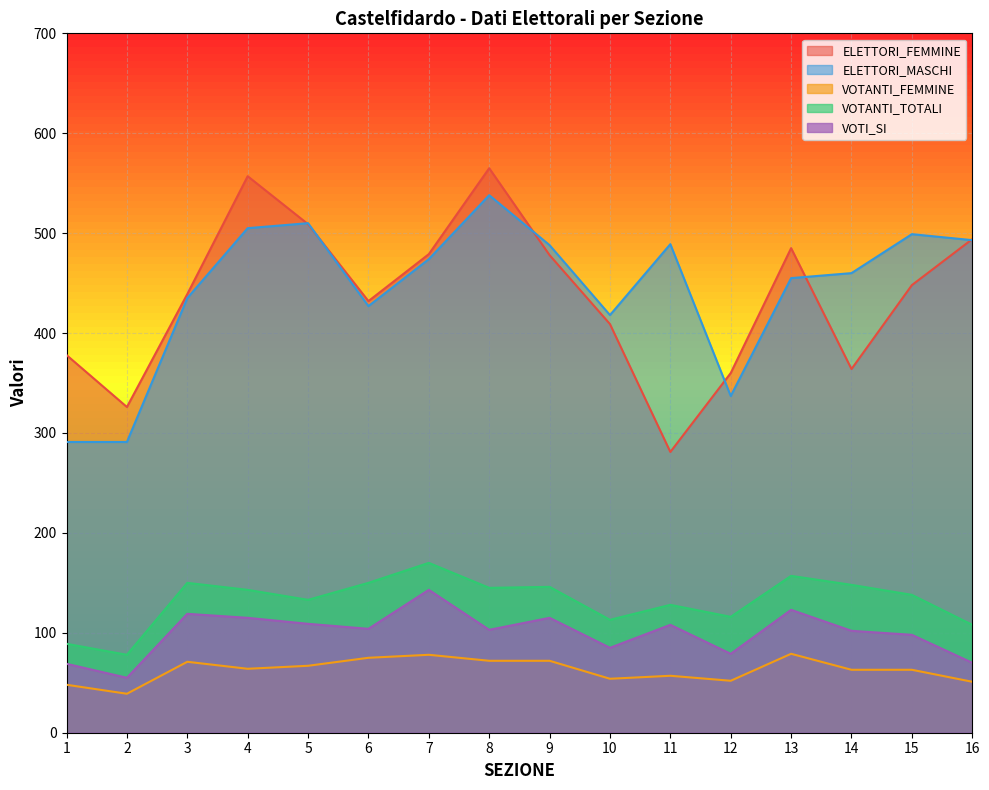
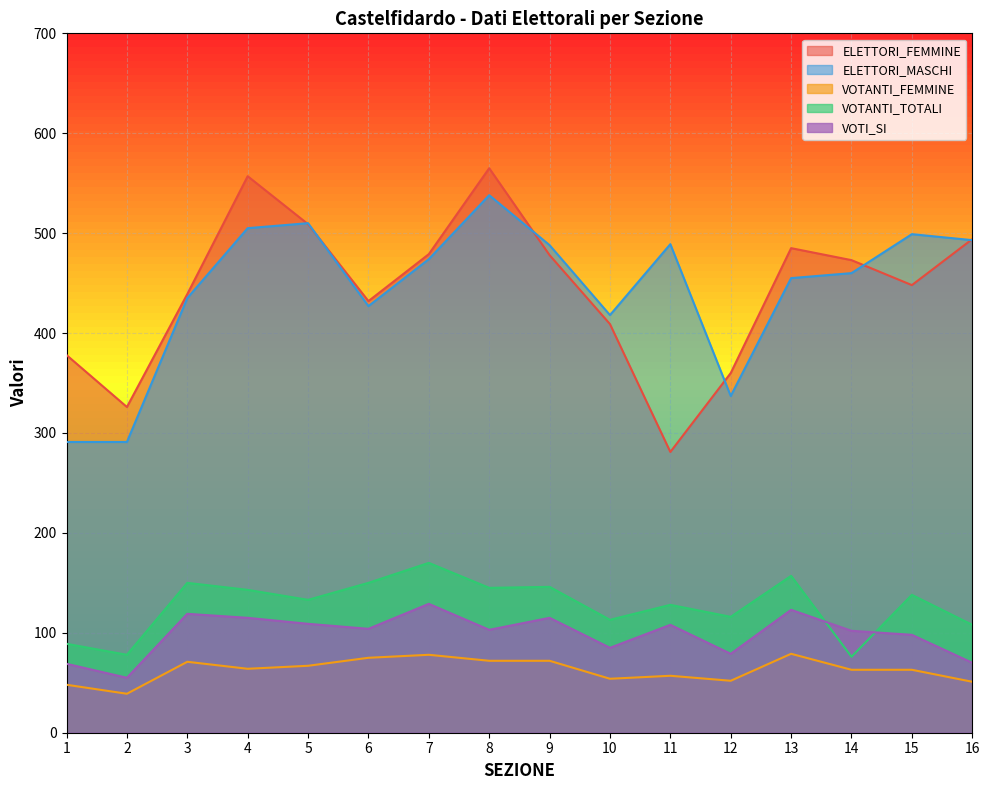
  {
    "ELETTORI_FEMMINE": {
      "1": 380,
      "2": 330,
      "3": 440,
      "4": 560,
      "6": 430,
      "7": 480,
      "8": 570,
      "9": 480,
      "10": 410,
      "11": 280,
      "12": 360,
      "13": 490,
-     "14": 360,
+     "14": 470,
      "15": 450
    },
    "ELETTORI_MASCHI": {
      "1": 290,
      "2": 290,
      "3": 440,
      "4": 510,
      "6": 430,
      "7": 470,
      "8": 540,
      "9": 490,
      "10": 420,
      "11": 490,
      "12": 340,
      "13": 460,
      "14": 460,
      "15": 500
    },
    "VOTANTI_FEMMINE": {
      "1": 50,
      "2": 40,
      "3": 70,
      "4": 60,
      "5": 70,
      "6": 80,
      "7": 80,
      "8": 70,
      "9": 70,
      "10": 50,
      "11": 60,
      "12": 50,
      "13": 80,
      "14": 60,
      "15": 60,
      "16": 50
    },
    "VOTANTI_TOTALI": {
      "1": 90,
      "2": 80,
      "3": 150,
      "4": 140,
      "5": 130,
      "6": 150,
      "7": 170,
      "8": 150,
      "9": 150,
      "10": 110,
      "11": 130,
      "12": 120,
      "13": 160,
-     "14": 150,
+     "14": 80,
      "15": 140,
      "16": 110
    },
    "VOTI_SI": {
      "1": 70,
      "2": 60,
      "3": 120,
      "4": 120,
      "5": 110,
      "6": 100,
-     "7": 140,
+     "7": 130,
      "8": 100,
      "9": 120,
      "10": 90,
      "11": 110,
      "12": 80,
      "13": 120,
      "14": 100,
      "15": 100,
      "16": 70
    }
  }
